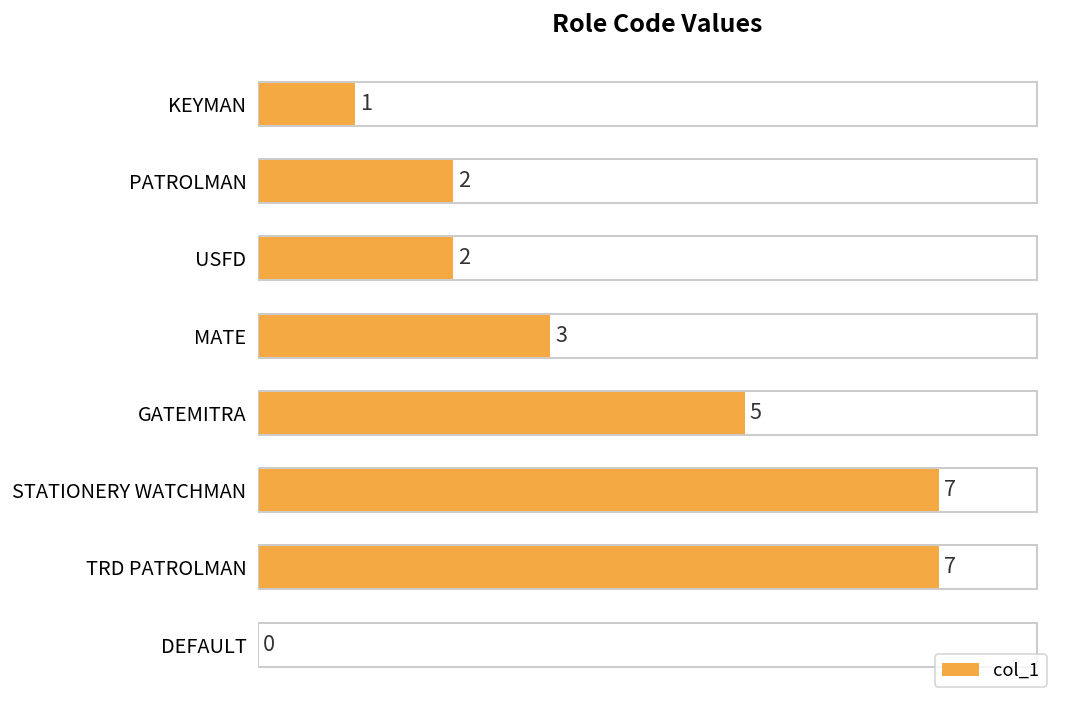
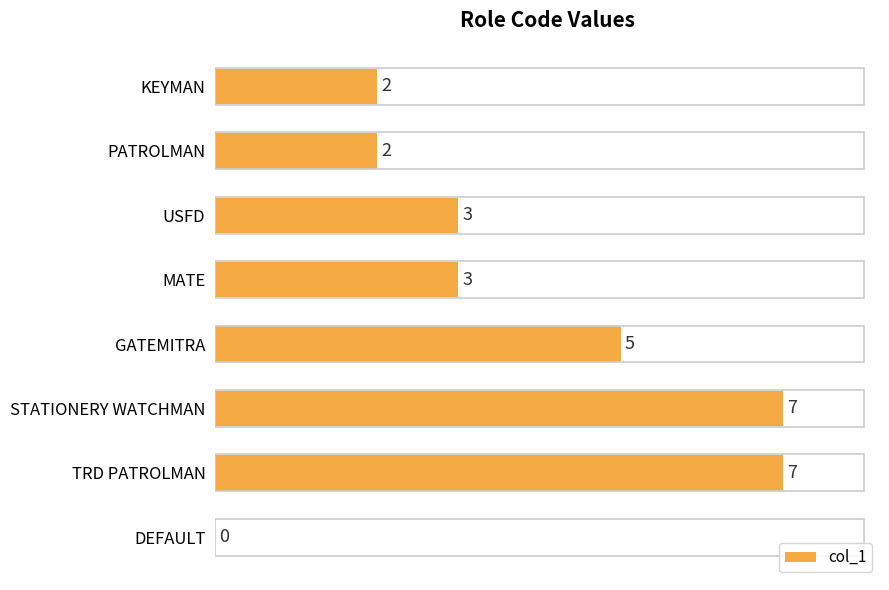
  {
-   "KEYMAN": 1,
+   "KEYMAN": 2,
    "PATROLMAN": 2,
-   "USFD": 2,
+   "USFD": 3,
    "MATE": 3,
    "GATEMITRA": 5,
    "STATIONERY WATCHMAN": 7,
    "TRD PATROLMAN": 7,
    "DEFAULT": 0
  }
